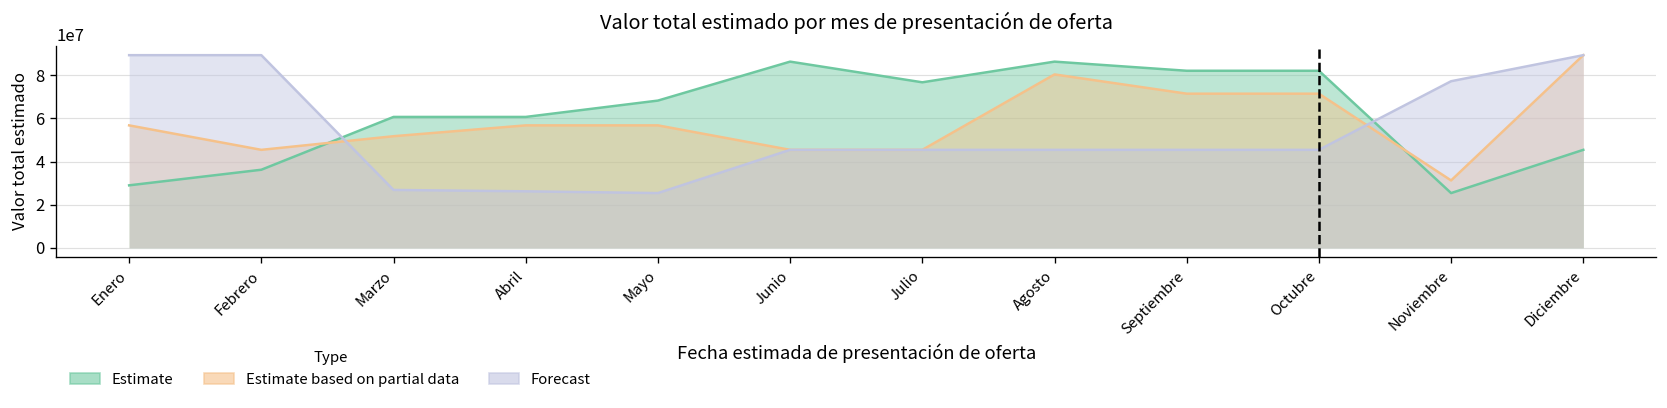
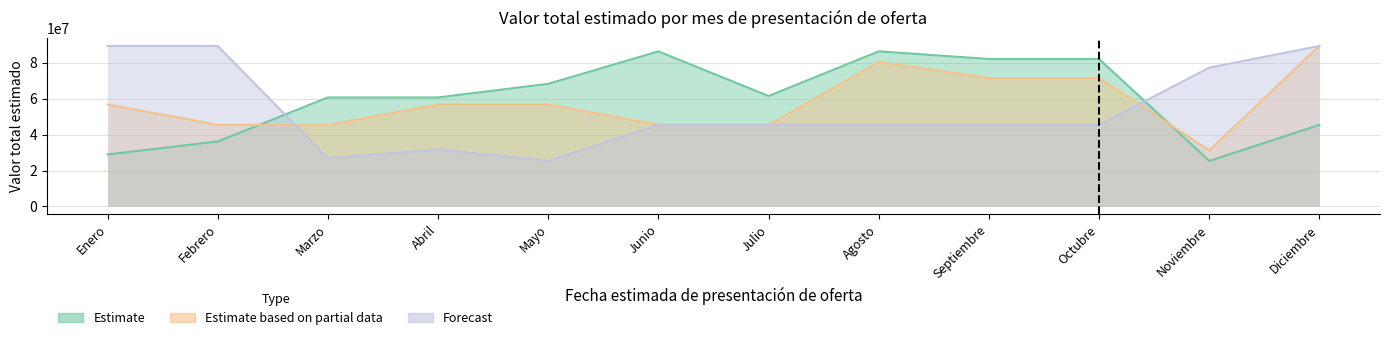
  {
    "Estimate": {
      "Enero": 29000000,
      "Febrero": 36000000,
      "Marzo": 61000000,
      "Abril": 61000000,
      "Mayo": 68000000,
      "Junio": 86000000,
-     "Julio": 77000000,
+     "Julio": 62000000,
      "Agosto": 86000000,
      "Septiembre": 82000000,
      "Octubre": 82000000,
      "Noviembre": 25000000,
      "Diciembre": 45000000
    },
    "Estimate based on partial data": {
      "Enero": 57000000,
      "Febrero": 45000000,
-     "Marzo": 52000000,
+     "Marzo": 45000000,
      "Abril": 57000000,
      "Mayo": 57000000,
      "Agosto": 80000000,
      "Septiembre": 72000000,
      "Octubre": 72000000,
      "Noviembre": 31000000
    },
    "Forecast": {
      "Enero": 89000000,
      "Febrero": 89000000,
      "Marzo": 27000000,
-     "Abril": 26000000,
+     "Abril": 32000000,
      "Mayo": 25000000,
      "Agosto": 45000000,
      "Septiembre": 45000000,
      "Octubre": 45000000,
      "Noviembre": 77000000
    }
  }
